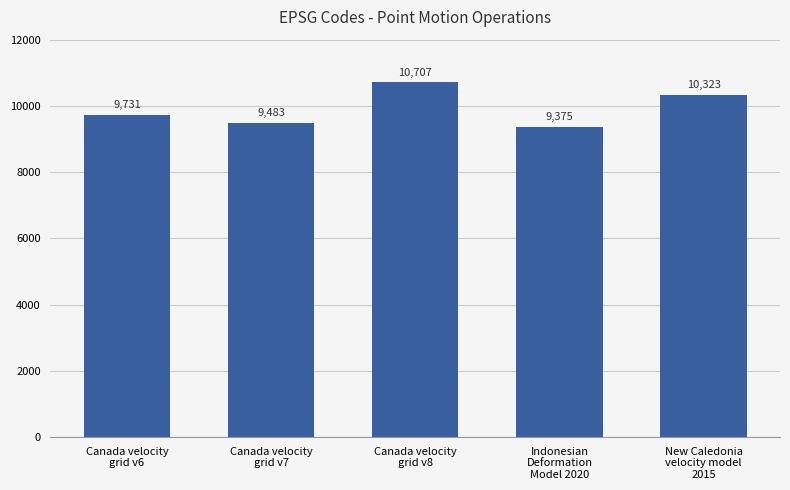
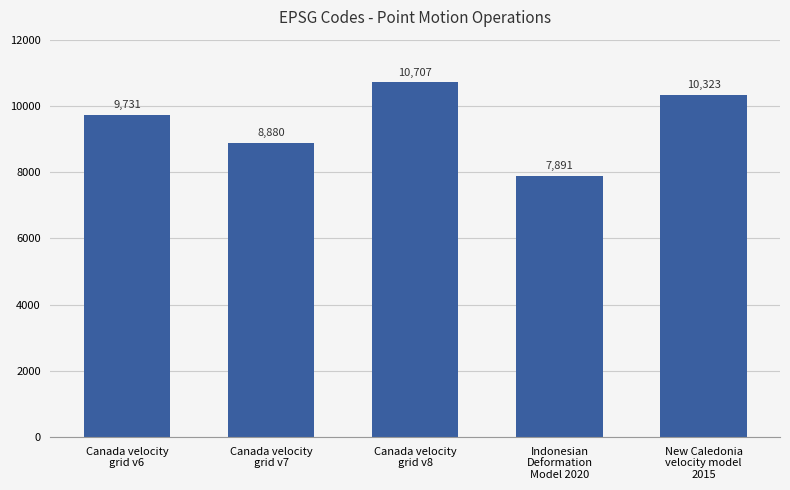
  {
    "Canada velocity grid v6": "9,731",
-   "Canada velocity grid v7": "9,483",
+   "Canada velocity grid v7": "8,880",
    "Canada velocity grid v8": "10,707",
-   "Indonesian Deformation Model 2020": "9,375",
+   "Indonesian Deformation Model 2020": "7,891",
    "New Caledonia velocity model 2015": "10,323"
  }
